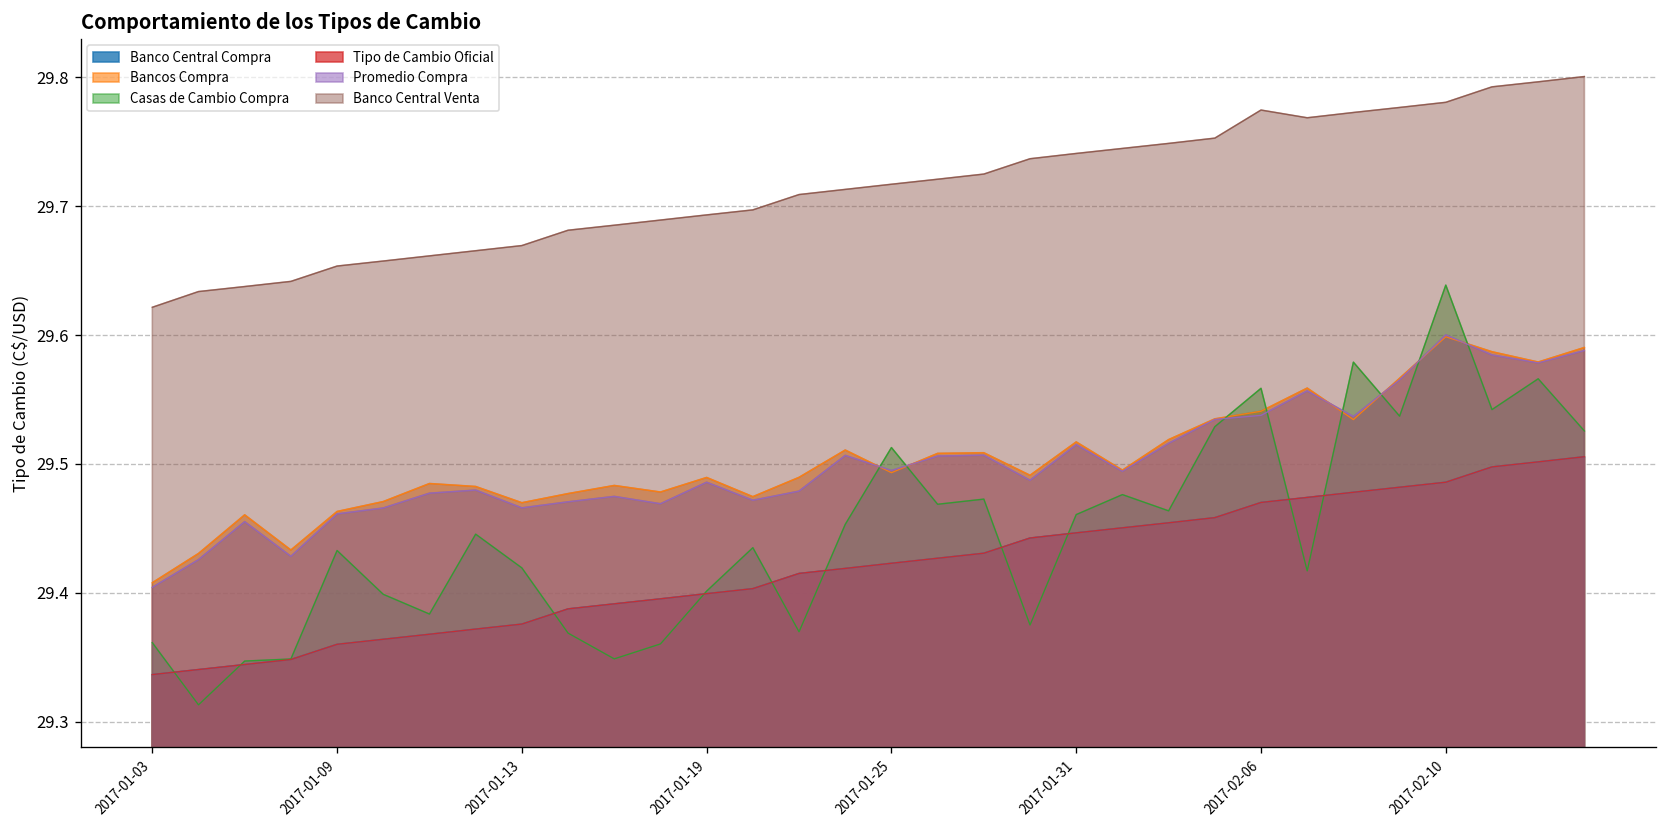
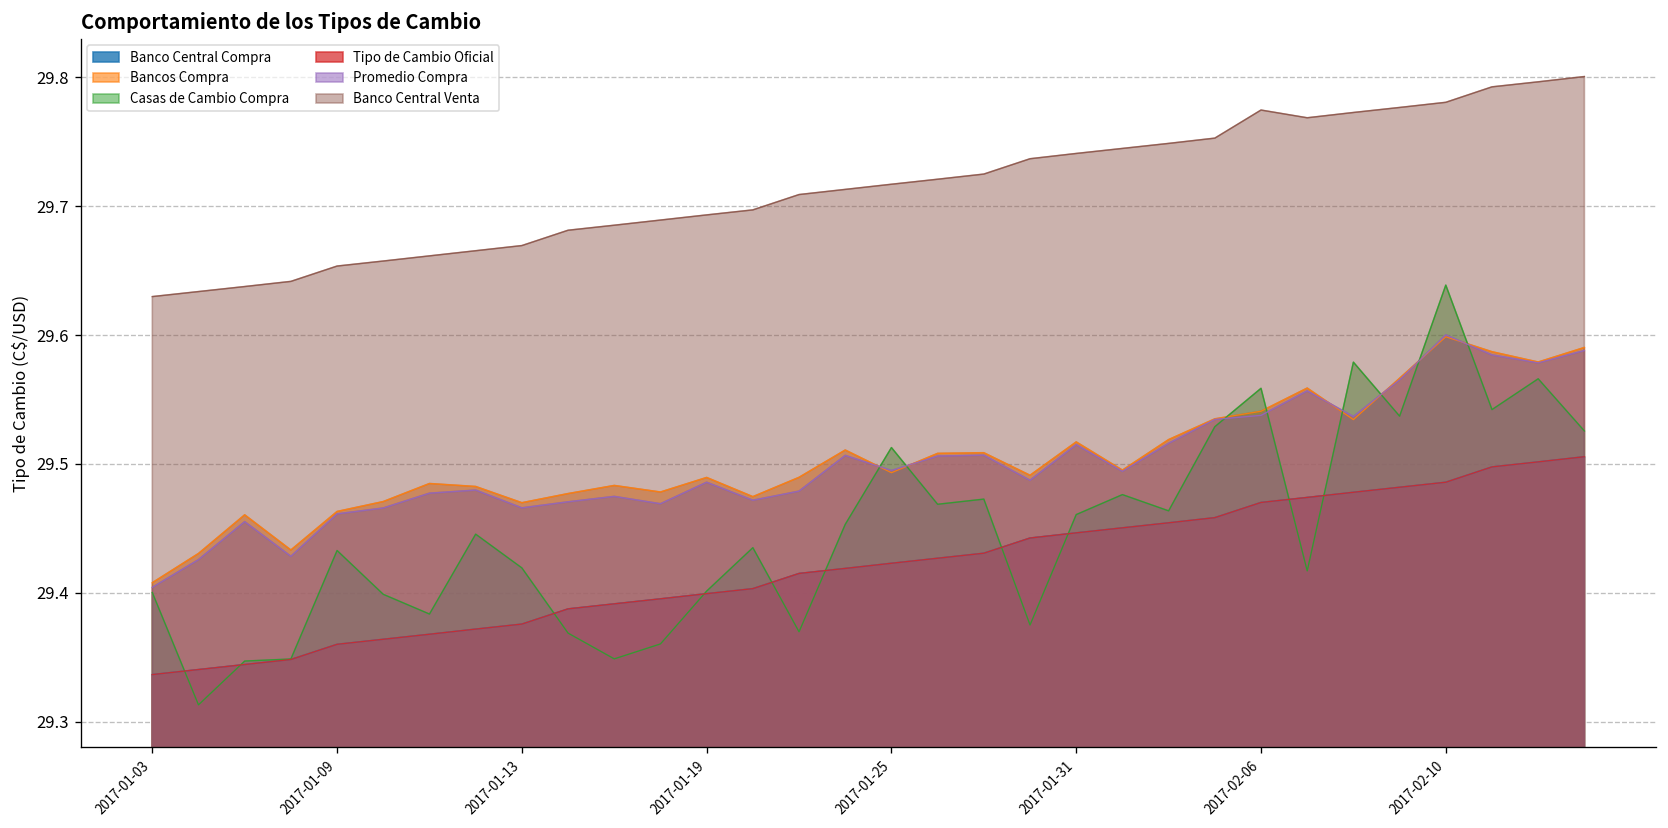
  {
    "Tipo de Cambio Oficial": {
      "2017-01-03": 29.337,
      "2017-01-09": 29.360,
      "2017-01-13": 29.376,
      "2017-01-25": 29.423,
      "2017-01-31": 29.447,
      "2017-02-06": 29.470,
      "2017-02-10": 29.486
    },
    "Bancos Compra": {
      "2017-01-03": 29.408,
      "2017-01-13": 29.470,
      "2017-01-19": 29.490,
      "2017-02-06": 29.541
    },
    "Casas de Cambio Compra": {
-     "2017-01-03": 29.361,
+     "2017-01-03": 29.400,
      "2017-01-09": 29.433,
      "2017-01-13": 29.419,
      "2017-01-25": 29.513,
      "2017-01-31": 29.461,
      "2017-02-06": 29.559,
      "2017-02-10": 29.639
    },
    "Promedio Compra": {
      "2017-01-03": 29.404,
      "2017-01-13": 29.466,
      "2017-01-19": 29.486,
      "2017-02-06": 29.538
    },
    "Banco Central Venta": {
-     "2017-01-03": 29.622,
+     "2017-01-03": 29.630,
      "2017-01-09": 29.654,
      "2017-01-13": 29.670,
      "2017-01-19": 29.693,
      "2017-01-25": 29.717,
      "2017-01-31": 29.741,
      "2017-02-06": 29.775,
      "2017-02-10": 29.781
    }
  }
